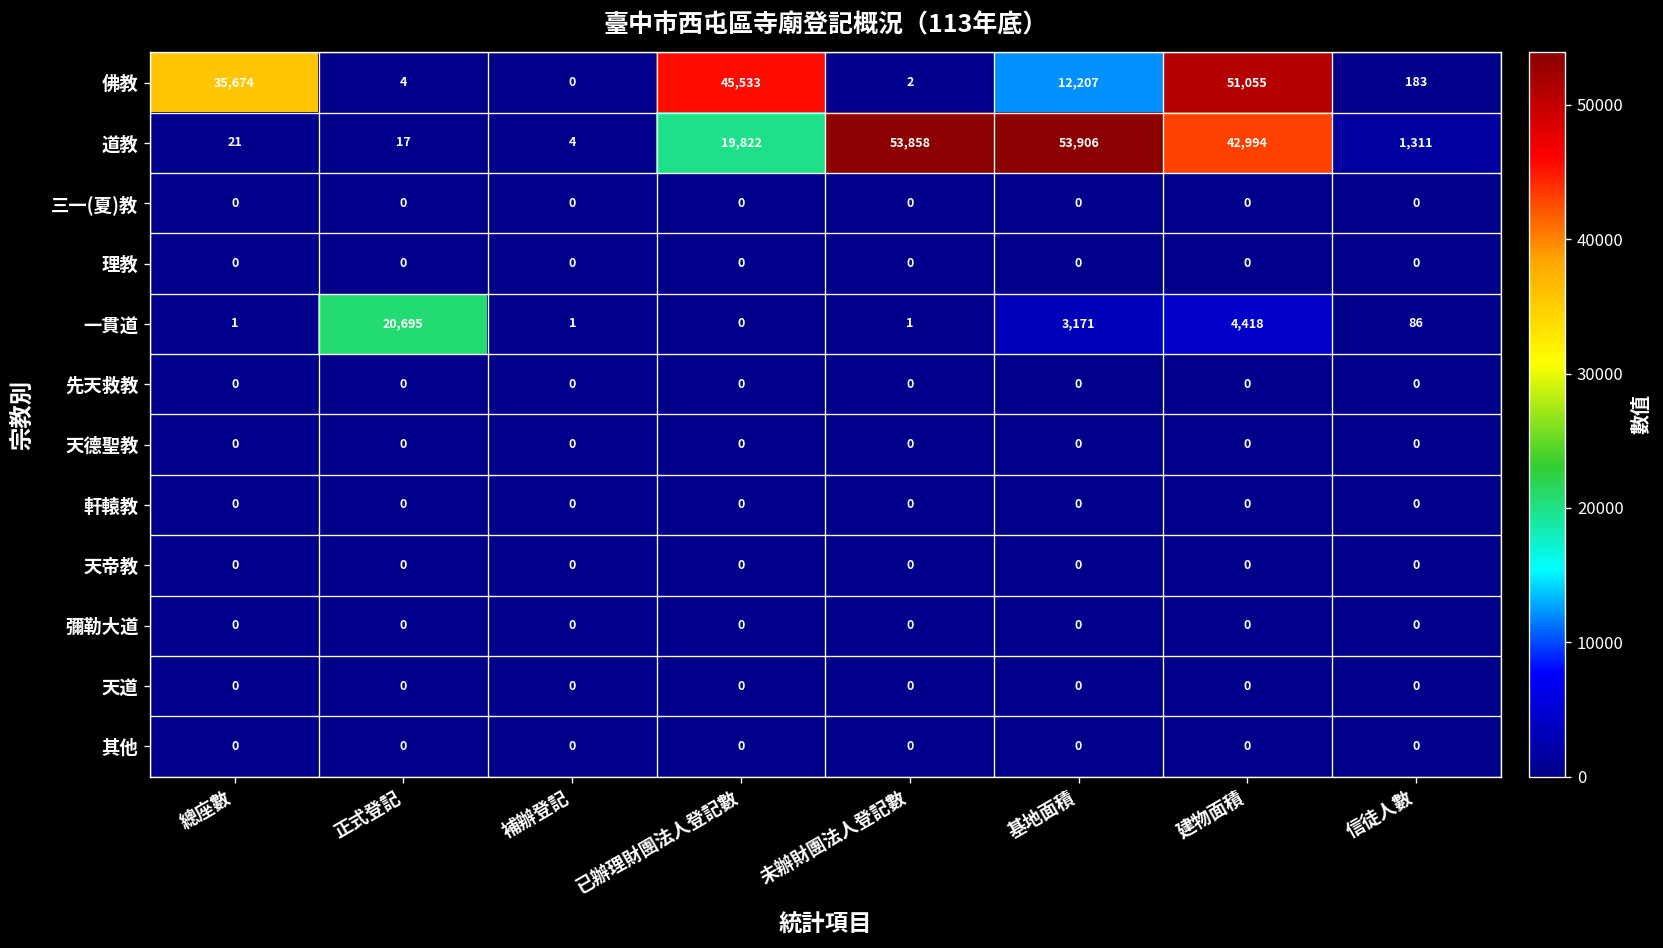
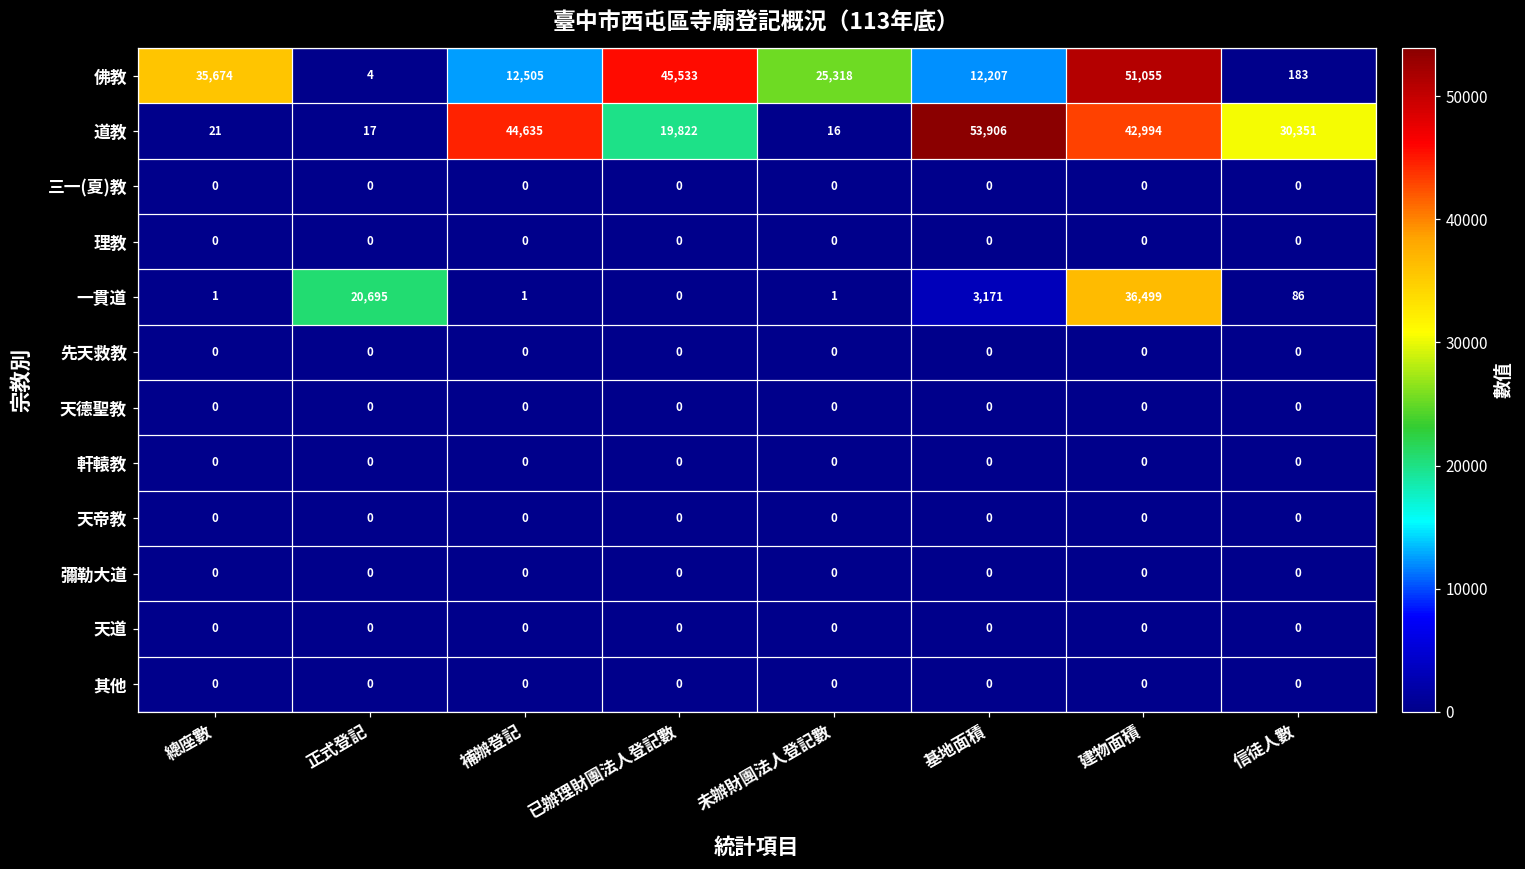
  {
    "佛教": {
      "總座數": "35,674",
      "正式登記": "4",
-     "補辦登記": "0",
+     "補辦登記": "12,505",
      "已辦理財團法人登記數": "45,533",
-     "未辦財團法人登記數": "2",
+     "未辦財團法人登記數": "25,318",
      "基地面積": "12,207",
      "建物面積": "51,055",
      "信徒人數": "183"
    },
    "道教": {
      "總座數": "21",
      "正式登記": "17",
-     "補辦登記": "4",
+     "補辦登記": "44,635",
      "已辦理財團法人登記數": "19,822",
-     "未辦財團法人登記數": "53,858",
+     "未辦財團法人登記數": "16",
      "基地面積": "53,906",
      "建物面積": "42,994",
-     "信徒人數": "1,311"
+     "信徒人數": "30,351"
    },
    "三一(夏)教": {
      "總座數": "0",
      "正式登記": "0",
      "補辦登記": "0",
      "已辦理財團法人登記數": "0",
      "未辦財團法人登記數": "0",
      "基地面積": "0",
      "建物面積": "0",
      "信徒人數": "0"
    },
    "理教": {
      "總座數": "0",
      "正式登記": "0",
      "補辦登記": "0",
      "已辦理財團法人登記數": "0",
      "未辦財團法人登記數": "0",
      "基地面積": "0",
      "建物面積": "0",
      "信徒人數": "0"
    },
    "一貫道": {
      "總座數": "1",
      "正式登記": "20,695",
      "補辦登記": "1",
      "已辦理財團法人登記數": "0",
      "未辦財團法人登記數": "1",
      "基地面積": "3,171",
-     "建物面積": "4,418",
+     "建物面積": "36,499",
      "信徒人數": "86"
    },
    "先天救教": {
      "總座數": "0",
      "正式登記": "0",
      "補辦登記": "0",
      "已辦理財團法人登記數": "0",
      "未辦財團法人登記數": "0",
      "基地面積": "0",
      "建物面積": "0",
      "信徒人數": "0"
    },
    "天德聖教": {
      "總座數": "0",
      "正式登記": "0",
      "補辦登記": "0",
      "已辦理財團法人登記數": "0",
      "未辦財團法人登記數": "0",
      "基地面積": "0",
      "建物面積": "0",
      "信徒人數": "0"
    },
    "軒轅教": {
      "總座數": "0",
      "正式登記": "0",
      "補辦登記": "0",
      "已辦理財團法人登記數": "0",
      "未辦財團法人登記數": "0",
      "基地面積": "0",
      "建物面積": "0",
      "信徒人數": "0"
    },
    "天帝教": {
      "總座數": "0",
      "正式登記": "0",
      "補辦登記": "0",
      "已辦理財團法人登記數": "0",
      "未辦財團法人登記數": "0",
      "基地面積": "0",
      "建物面積": "0",
      "信徒人數": "0"
    },
    "彌勒大道": {
      "總座數": "0",
      "正式登記": "0",
      "補辦登記": "0",
      "已辦理財團法人登記數": "0",
      "未辦財團法人登記數": "0",
      "基地面積": "0",
      "建物面積": "0",
      "信徒人數": "0"
    },
    "天道": {
      "總座數": "0",
      "正式登記": "0",
      "補辦登記": "0",
      "已辦理財團法人登記數": "0",
      "未辦財團法人登記數": "0",
      "基地面積": "0",
      "建物面積": "0",
      "信徒人數": "0"
    },
    "其他": {
      "總座數": "0",
      "正式登記": "0",
      "補辦登記": "0",
      "已辦理財團法人登記數": "0",
      "未辦財團法人登記數": "0",
      "基地面積": "0",
      "建物面積": "0",
      "信徒人數": "0"
    }
  }
